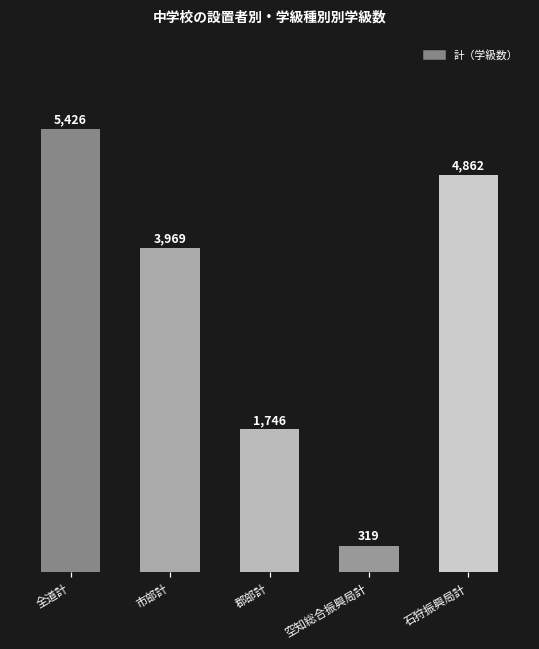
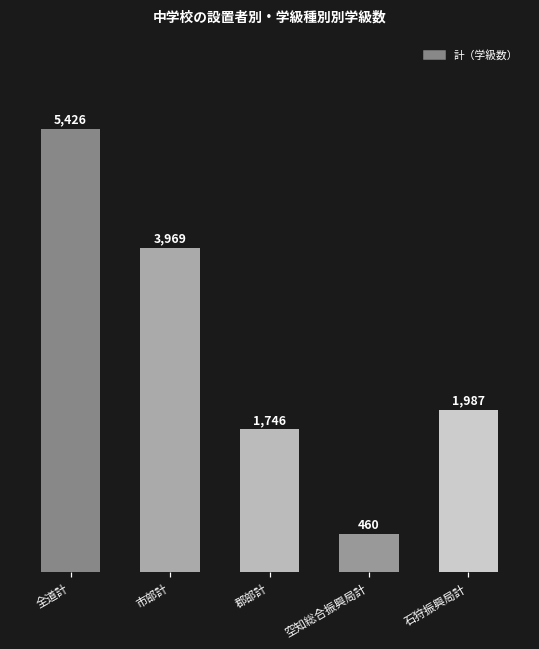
  {
    "全道計": "5,426",
    "市部計": "3,969",
    "郡部計": "1,746",
-   "空知総合振興局計": "319",
-   "石狩振興局計": "4,862"
+   "空知総合振興局計": "460",
+   "石狩振興局計": "1,987"
  }
